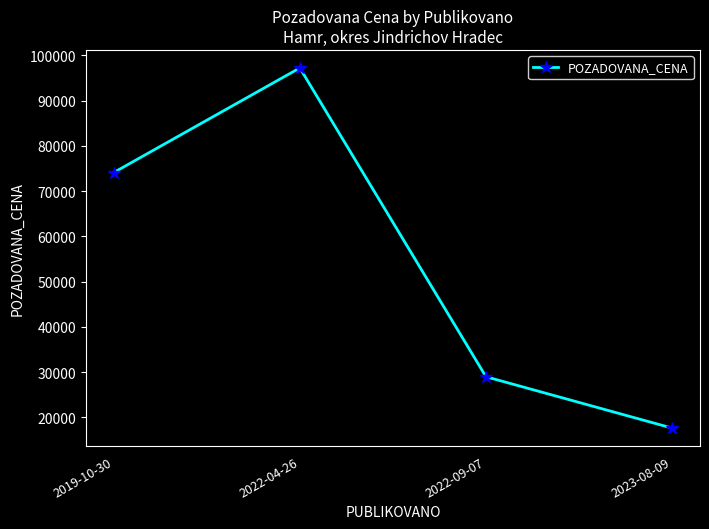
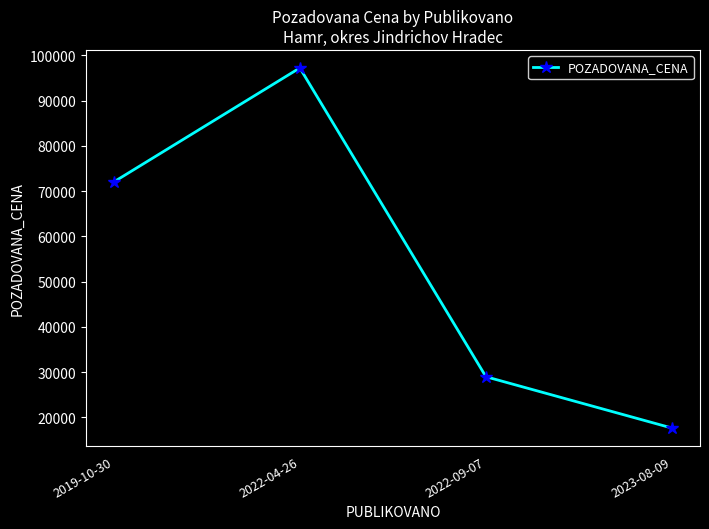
  {
-   "2019-10-30": 74000,
+   "2019-10-30": 72000,
    "2022-04-26": 97000,
    "2022-09-07": 29000,
    "2023-08-09": 18000
  }
